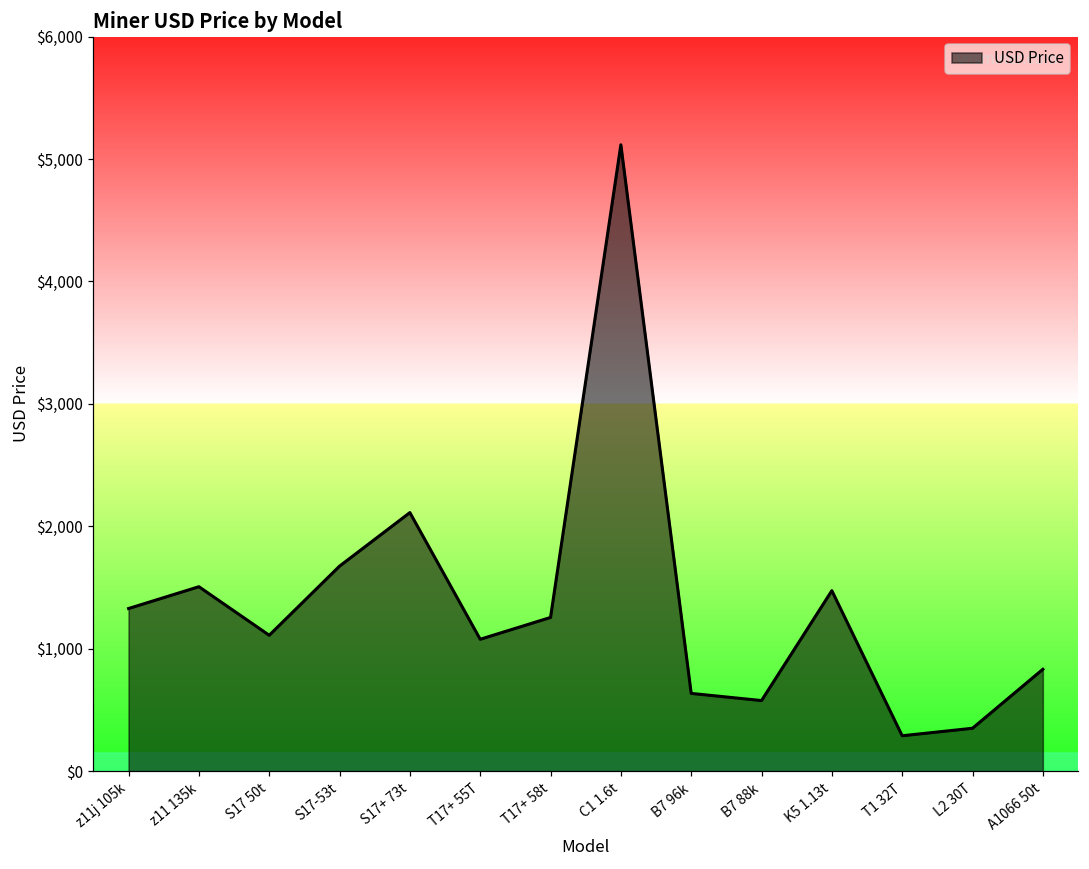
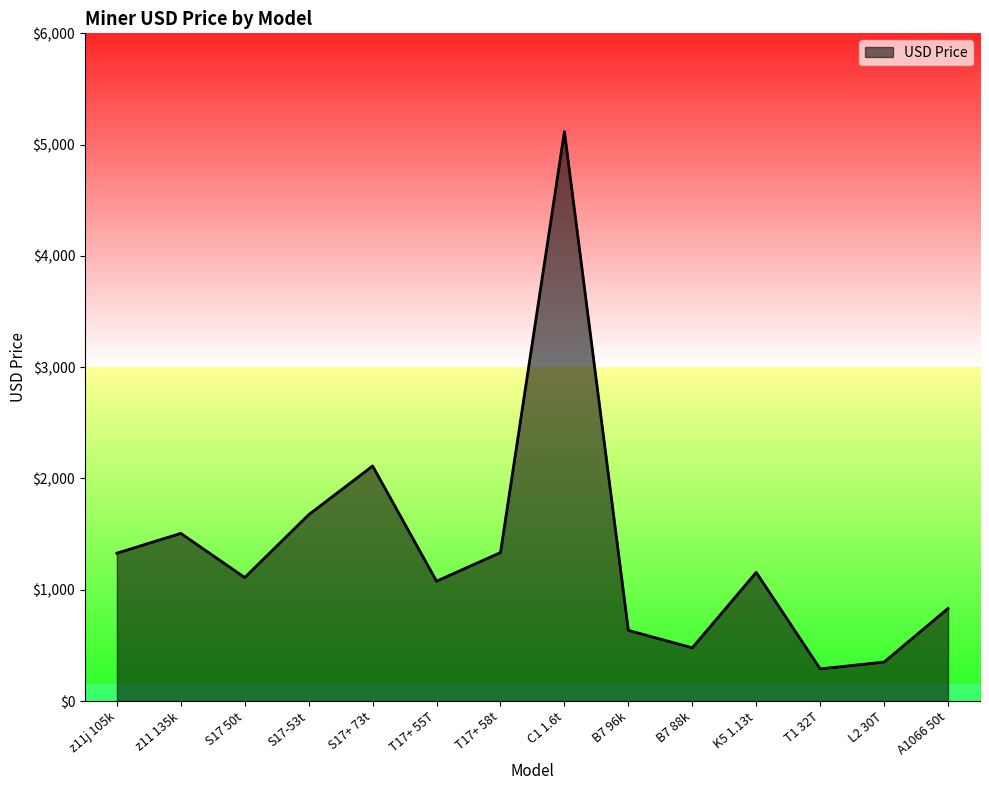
  {
    "z11j 105k": "$1,330",
    "z11 135k": "$1,510",
    "S17 50t": "$1,110",
    "S17-53t": "$1,670",
    "S17+ 73t": "$2,110",
    "T17+ 55T": "$1,080",
-   "T17+ 58t": "$1,260",
+   "T17+ 58t": "$1,330",
    "C1 1.6t": "$5,120",
    "B7 96k": "$640",
-   "B7 88k": "$580",
-   "K5 1.13t": "$1,470",
+   "B7 88k": "$480",
+   "K5 1.13t": "$1,160",
    "T1 32T": "$290",
    "L2 30T": "$350",
    "A1066 50t": "$830"
  }
